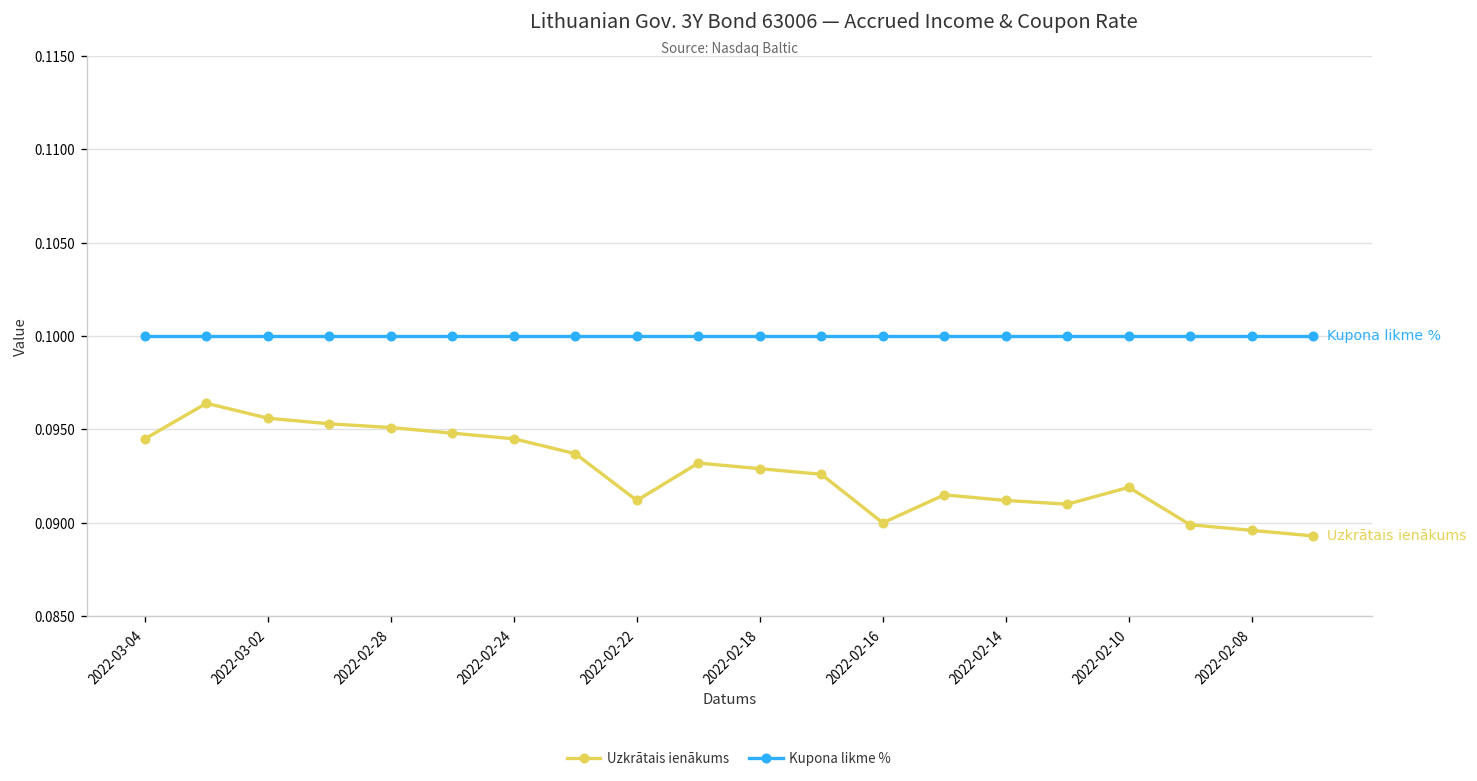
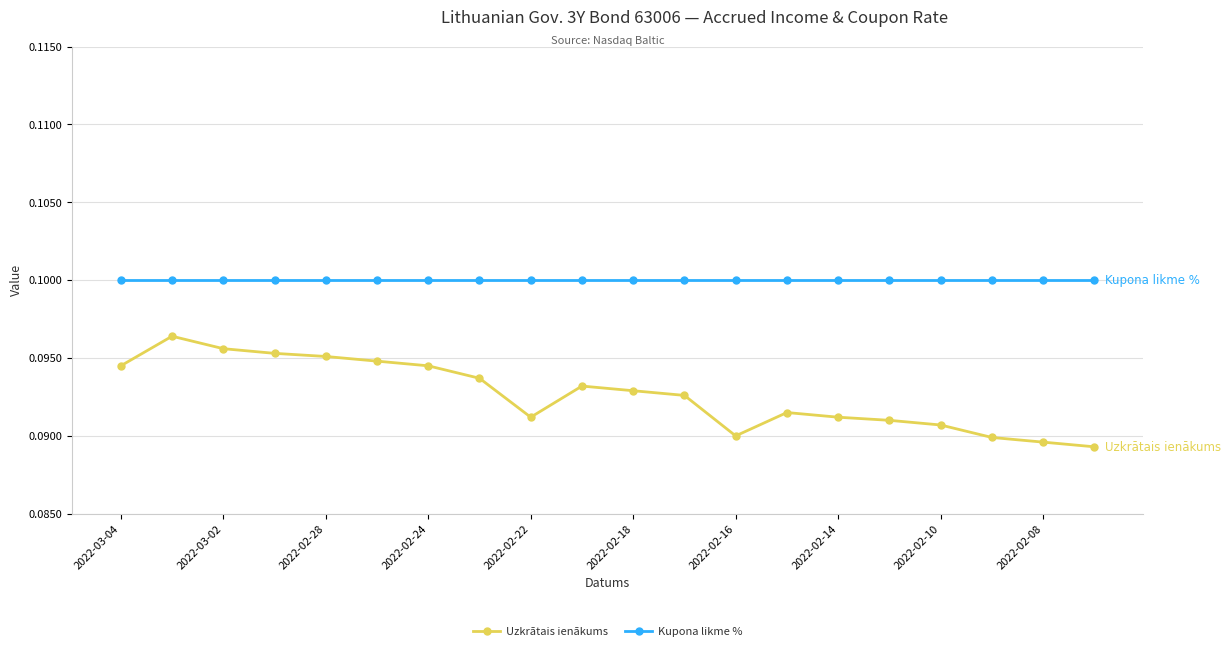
  {
    "Uzkrātais ienākums": {
      "2022-03-04": 0.0945,
      "2022-03-02": 0.0956,
      "2022-02-28": 0.0951,
      "2022-02-24": 0.0945,
      "2022-02-22": 0.0912,
      "2022-02-18": 0.0929,
      "2022-02-16": 0.0900,
      "2022-02-14": 0.0912,
-     "2022-02-10": 0.0919,
+     "2022-02-10": 0.0907,
      "2022-02-08": 0.0896
    },
    "Kupona likme %": {
      "2022-03-04": 0.1000,
      "2022-03-02": 0.1000,
      "2022-02-28": 0.1000,
      "2022-02-24": 0.1000,
      "2022-02-22": 0.1000,
      "2022-02-18": 0.1000,
      "2022-02-16": 0.1000,
      "2022-02-14": 0.1000,
      "2022-02-10": 0.1000,
      "2022-02-08": 0.1000
    }
  }
